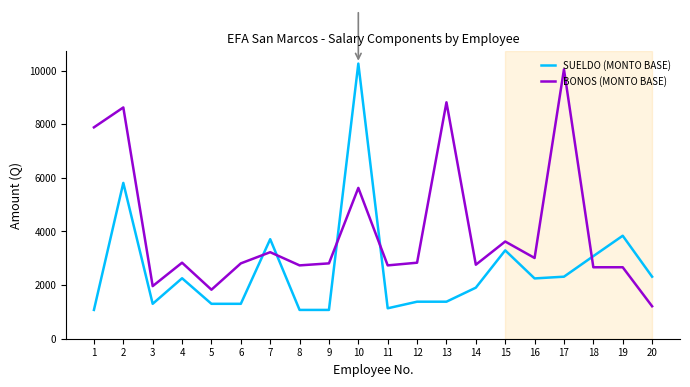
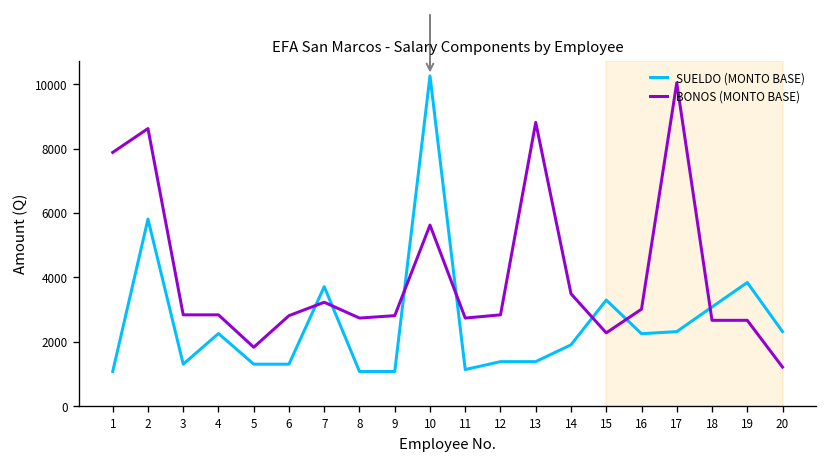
  {
    "SUELDO (MONTO BASE)": {
      "1": 1100,
      "2": 5800,
      "3": 1300,
      "4": 2300,
      "5": 1300,
      "6": 1300,
      "7": 3700,
      "8": 1100,
      "9": 1100,
      "10": 10300,
      "11": 1100,
      "12": 1400,
      "13": 1400,
      "14": 1900,
      "15": 3300,
      "16": 2200,
      "17": 2300,
      "18": 3100,
      "19": 3800,
      "20": 2300
    },
    "BONOS (MONTO BASE)": {
      "1": 7900,
      "2": 8600,
-     "3": 2000,
+     "3": 2800,
      "4": 2800,
      "5": 1800,
      "6": 2800,
      "7": 3200,
      "8": 2700,
      "9": 2800,
      "10": 5600,
      "11": 2700,
      "12": 2800,
      "13": 8800,
-     "14": 2800,
-     "15": 3600,
+     "14": 3500,
+     "15": 2300,
      "16": 3000,
      "17": 10000,
      "18": 2700,
      "19": 2700,
      "20": 1200
    }
  }
